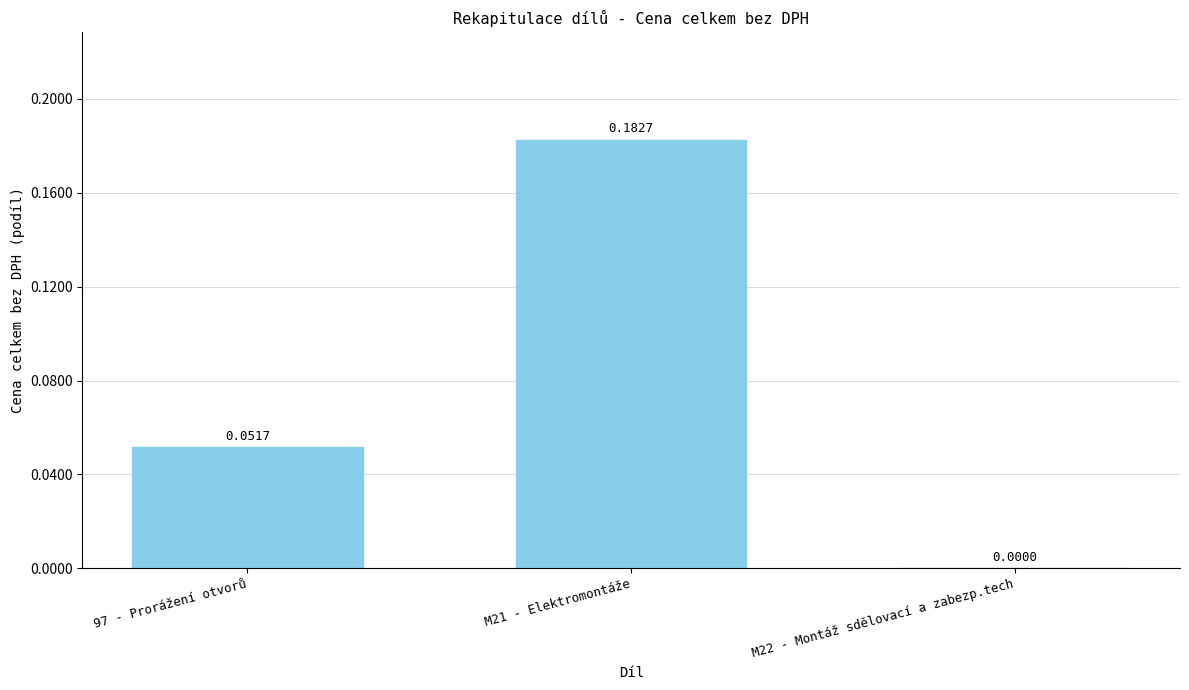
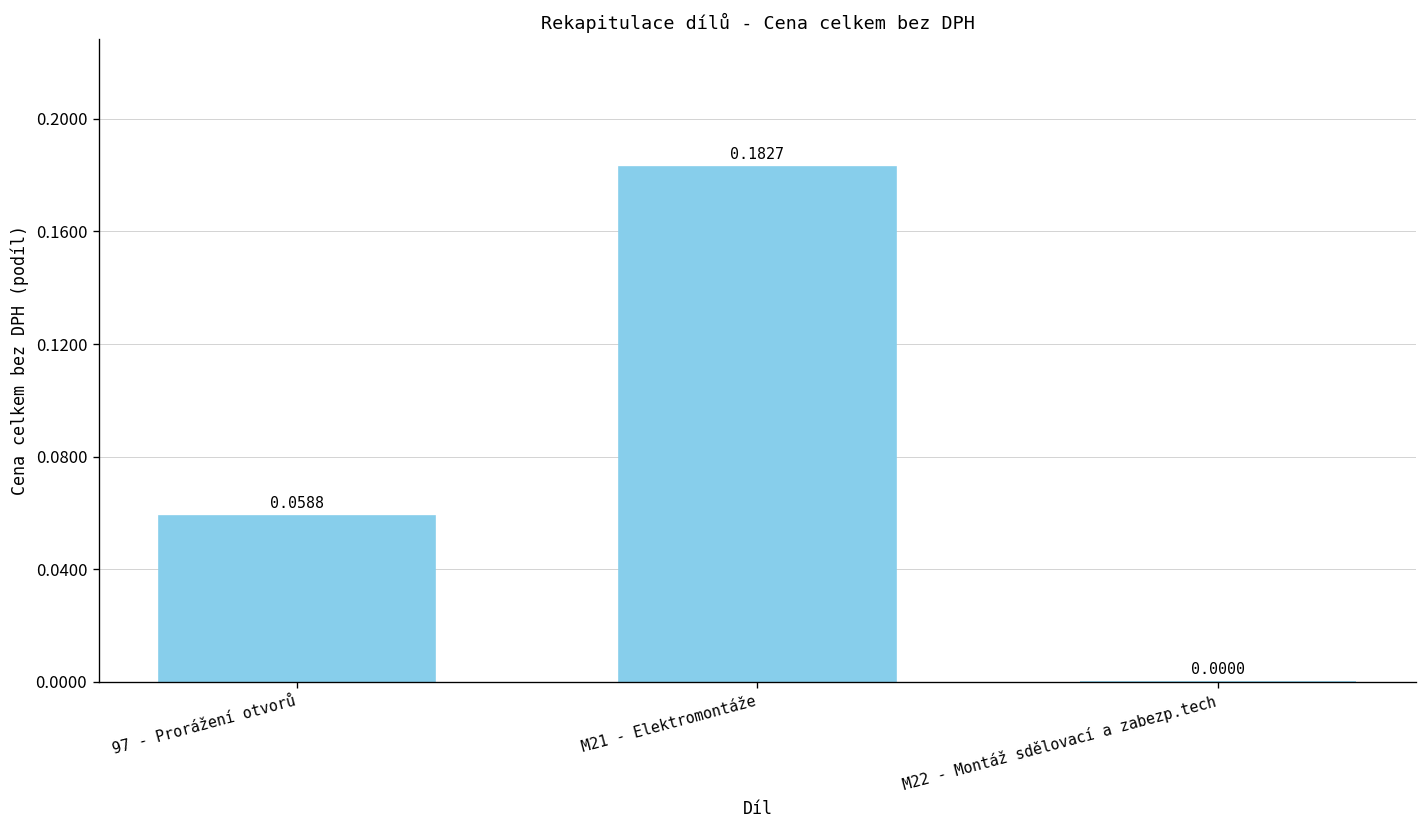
  {
-   "97 - Prorážení otvorů": 0.0517,
+   "97 - Prorážení otvorů": 0.0588,
    "M21 - Elektromontáže": 0.1827,
    "M22 - Montáž sdělovací a zabezp.tech": 0.0000
  }
